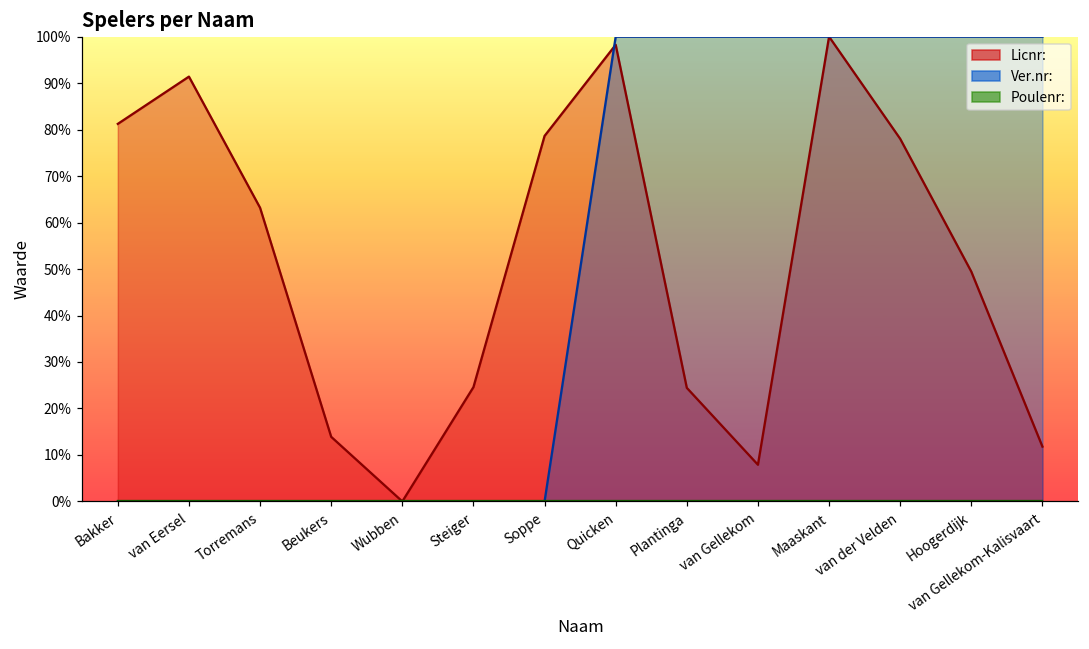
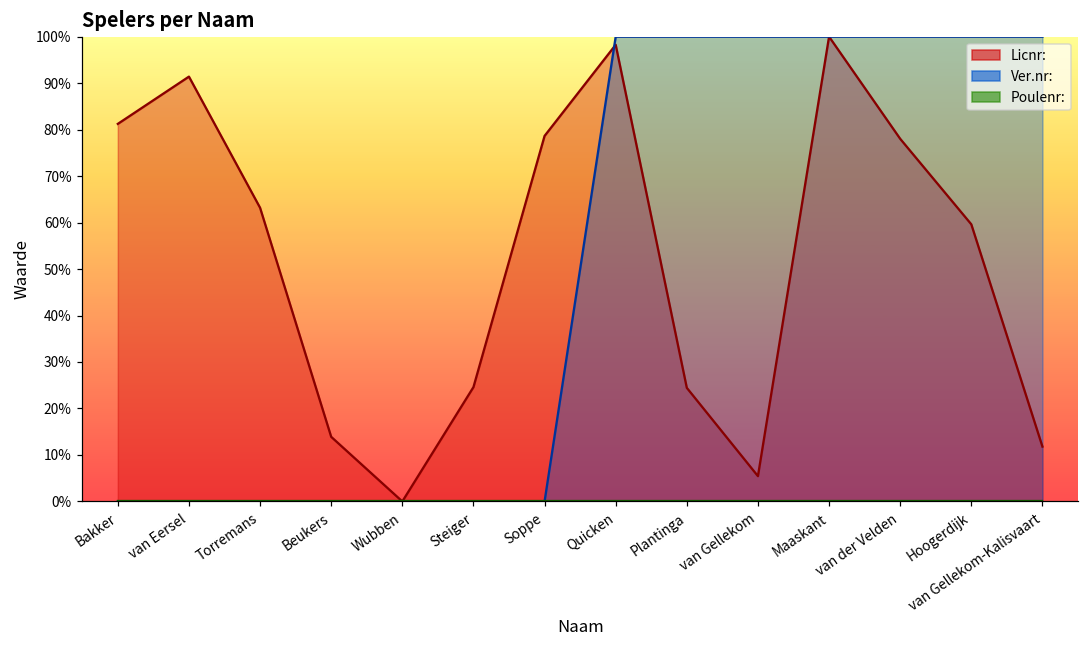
  {
    "Licnr:": {
      "Bakker": "81%",
      "van Eersel": "91%",
      "Torremans": "63%",
      "Beukers": "14%",
      "Steiger": "25%",
      "Soppe": "79%",
      "Quicken": "98%",
      "Plantinga": "24%",
-     "van Gellekom": "8%",
+     "van Gellekom": "5%",
      "van der Velden": "78%",
-     "Hoogerdijk": "49%",
+     "Hoogerdijk": "60%",
      "van Gellekom-Kalisvaart": "12%"
    },
    "Ver.nr:": {
      "Quicken": "100%",
      "Plantinga": "100%",
      "van Gellekom": "100%",
      "van der Velden": "100%",
      "Hoogerdijk": "100%",
      "van Gellekom-Kalisvaart": "100%"
    },
    "Poulenr:": {
      "Quicken": "0%",
      "Plantinga": "0%",
      "van Gellekom": "0%",
      "Maaskant": "0%",
      "van der Velden": "0%",
      "Hoogerdijk": "0%",
      "van Gellekom-Kalisvaart": "0%"
    }
  }
